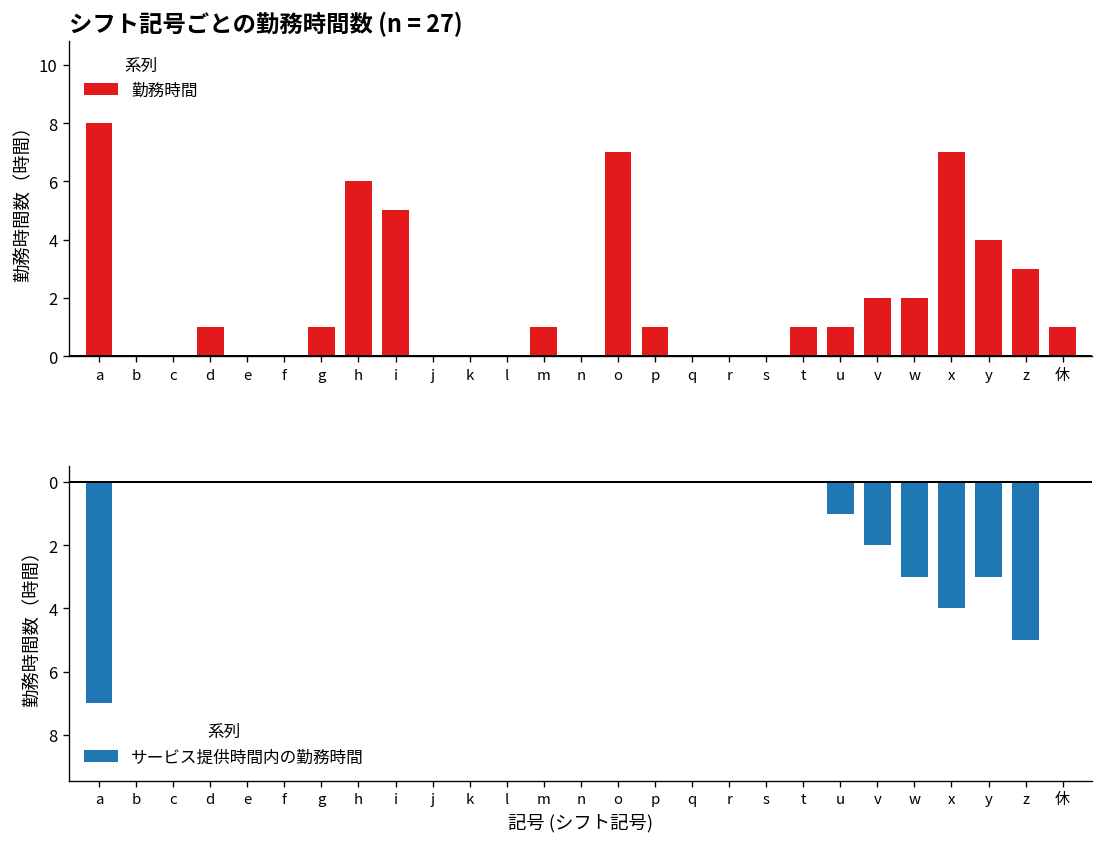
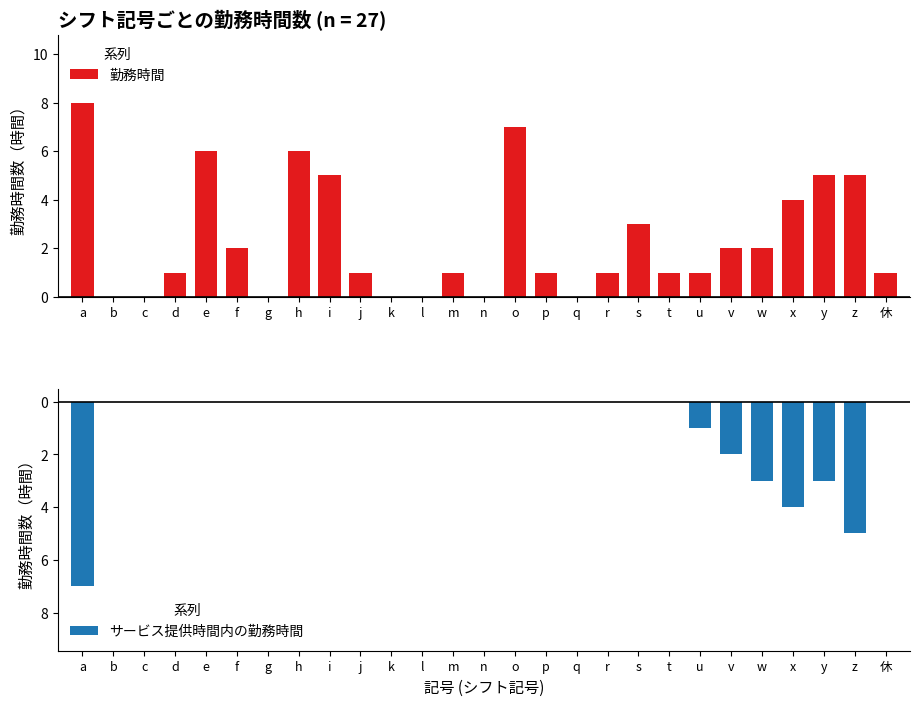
  {
    "シフト記号ごとの勤務時間数 (n = 27)": {
      "a": 8,
      "b": 0,
      "c": 0,
      "d": 1,
-     "e": 0,
-     "f": 0,
-     "g": 1,
+     "e": 6,
+     "f": 2,
+     "g": 0,
      "h": 6,
      "i": 5,
-     "j": 0,
+     "j": 1,
      "k": 0,
      "l": 0,
      "m": 1,
      "n": 0,
      "o": 7,
      "p": 1,
      "q": 0,
-     "r": 0,
-     "s": 0,
+     "r": 1,
+     "s": 3,
      "t": 1,
      "u": 1,
      "v": 2,
      "w": 2,
-     "x": 7,
-     "y": 4,
-     "z": 3,
+     "x": 4,
+     "y": 5,
+     "z": 5,
      "休": 1
    }
  }
